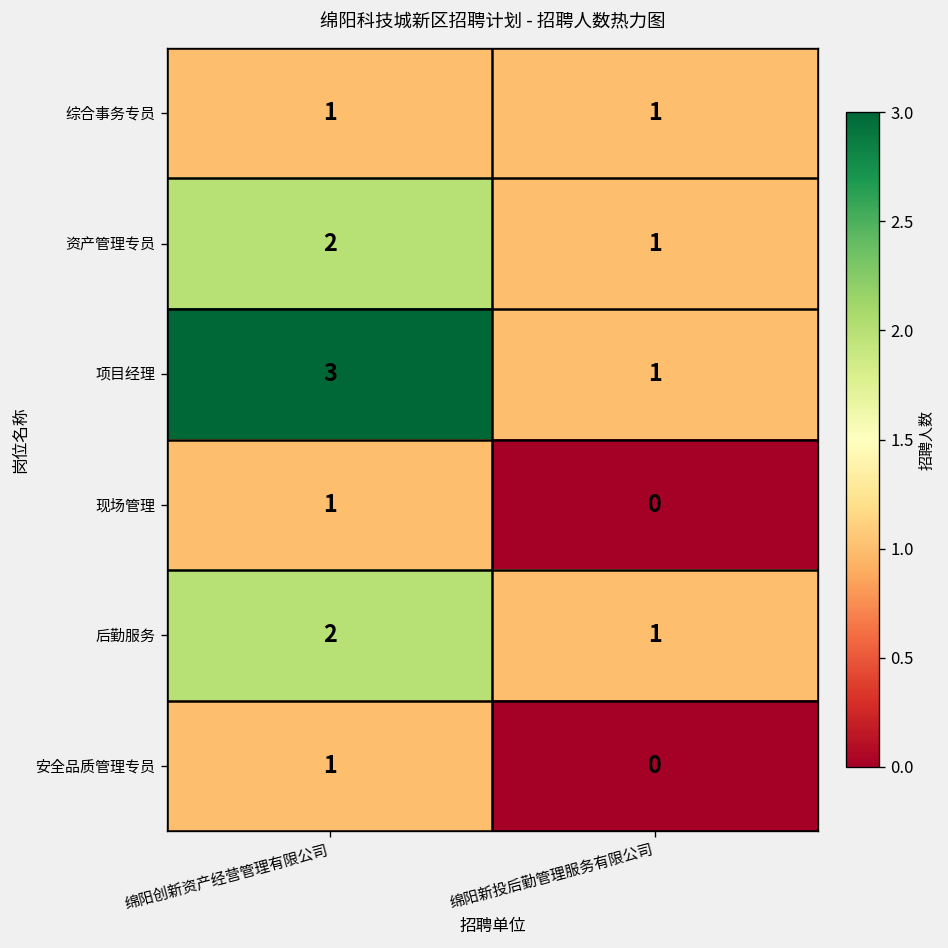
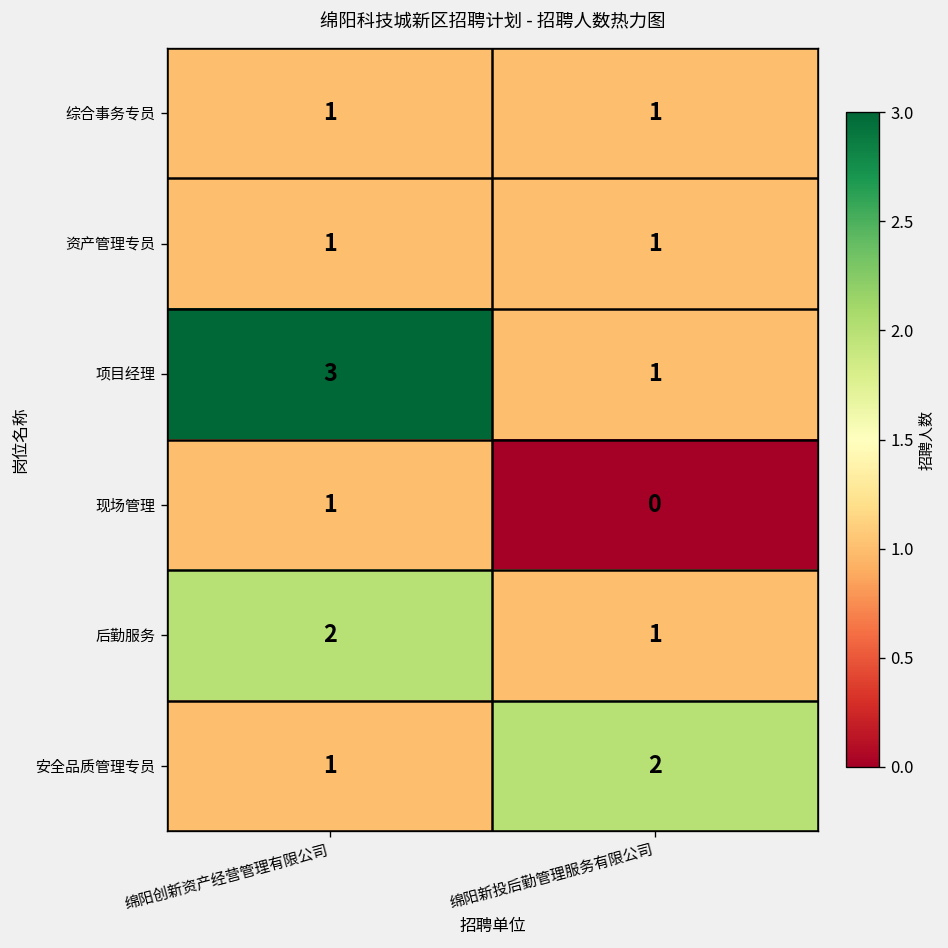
  {
    "综合事务专员": {
      "绵阳创新资产经营管理有限公司": 1,
      "绵阳新投后勤管理服务有限公司": 1
    },
    "资产管理专员": {
-     "绵阳创新资产经营管理有限公司": 2,
+     "绵阳创新资产经营管理有限公司": 1,
      "绵阳新投后勤管理服务有限公司": 1
    },
    "项目经理": {
      "绵阳创新资产经营管理有限公司": 3,
      "绵阳新投后勤管理服务有限公司": 1
    },
    "现场管理": {
      "绵阳创新资产经营管理有限公司": 1,
      "绵阳新投后勤管理服务有限公司": 0
    },
    "后勤服务": {
      "绵阳创新资产经营管理有限公司": 2,
      "绵阳新投后勤管理服务有限公司": 1
    },
    "安全品质管理专员": {
      "绵阳创新资产经营管理有限公司": 1,
-     "绵阳新投后勤管理服务有限公司": 0
+     "绵阳新投后勤管理服务有限公司": 2
    }
  }
